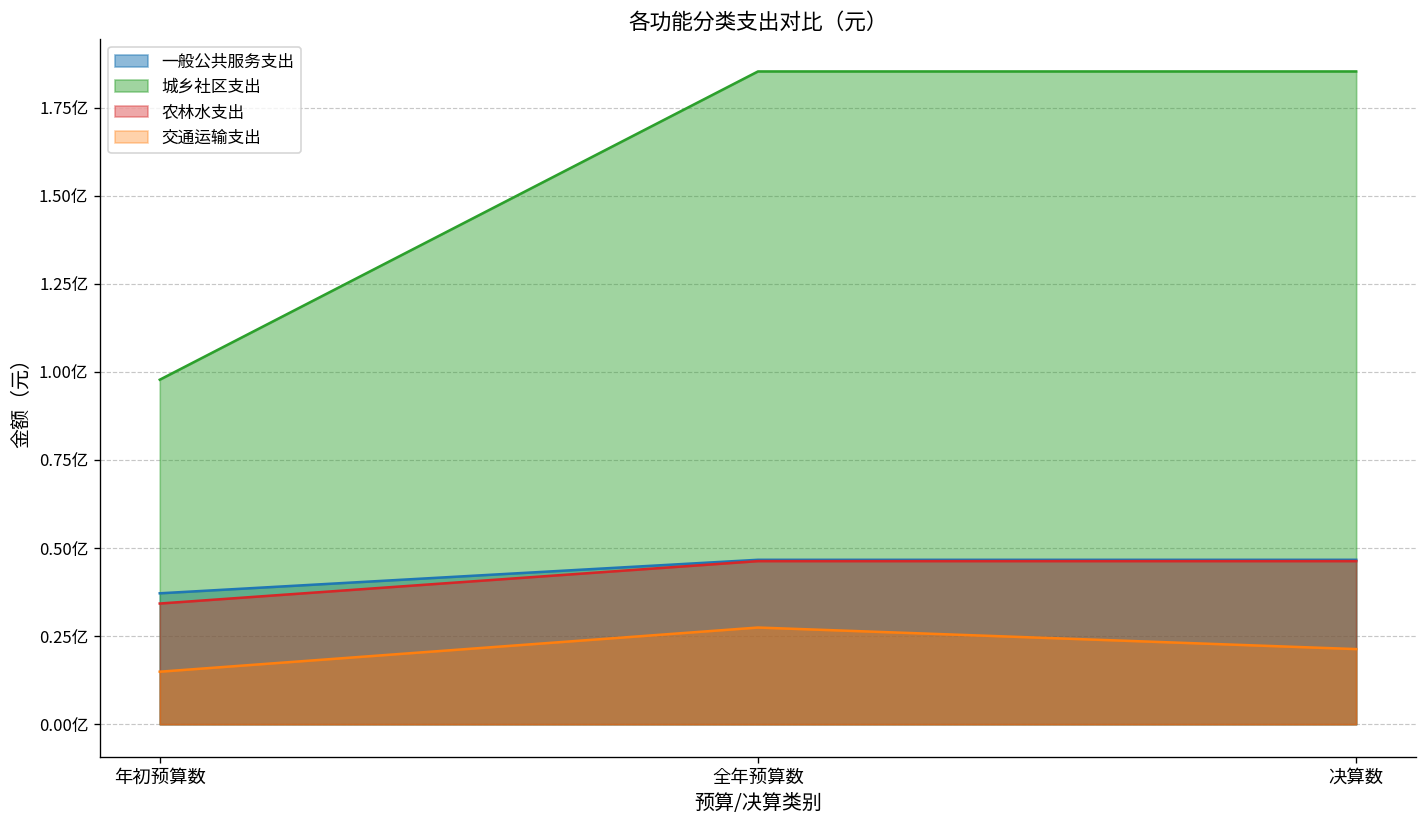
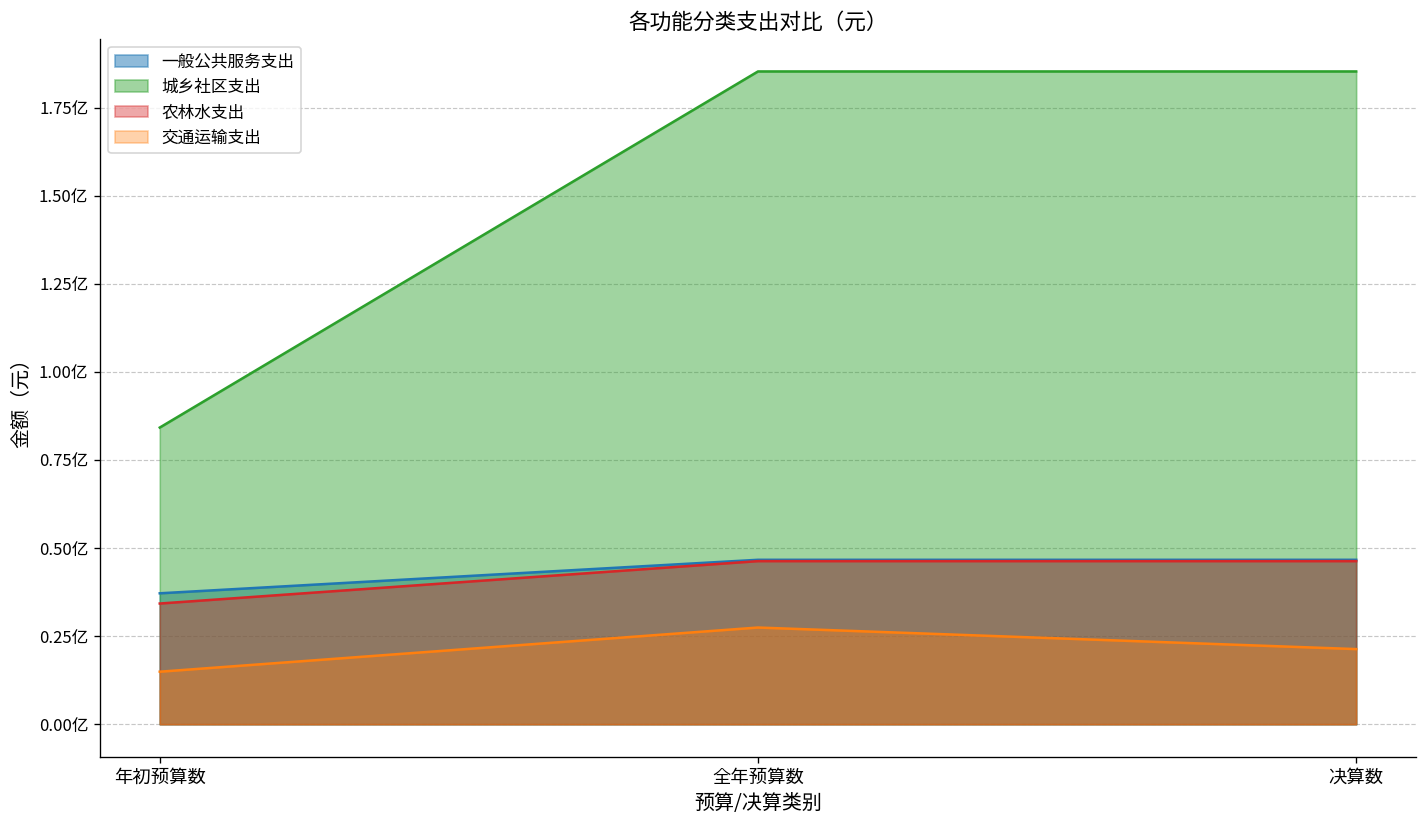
  {
    "一般公共服务支出": {
      "年初预算数": "0.37亿"
    },
    "城乡社区支出": {
-     "年初预算数": "0.98亿",
+     "年初预算数": "0.84亿",
      "全年预算数": "1.85亿",
      "决算数": "1.85亿"
    },
    "农林水支出": {
      "年初预算数": "0.34亿"
    },
    "交通运输支出": {
      "年初预算数": "0.15亿",
      "全年预算数": "0.27亿",
      "决算数": "0.21亿"
    }
  }
